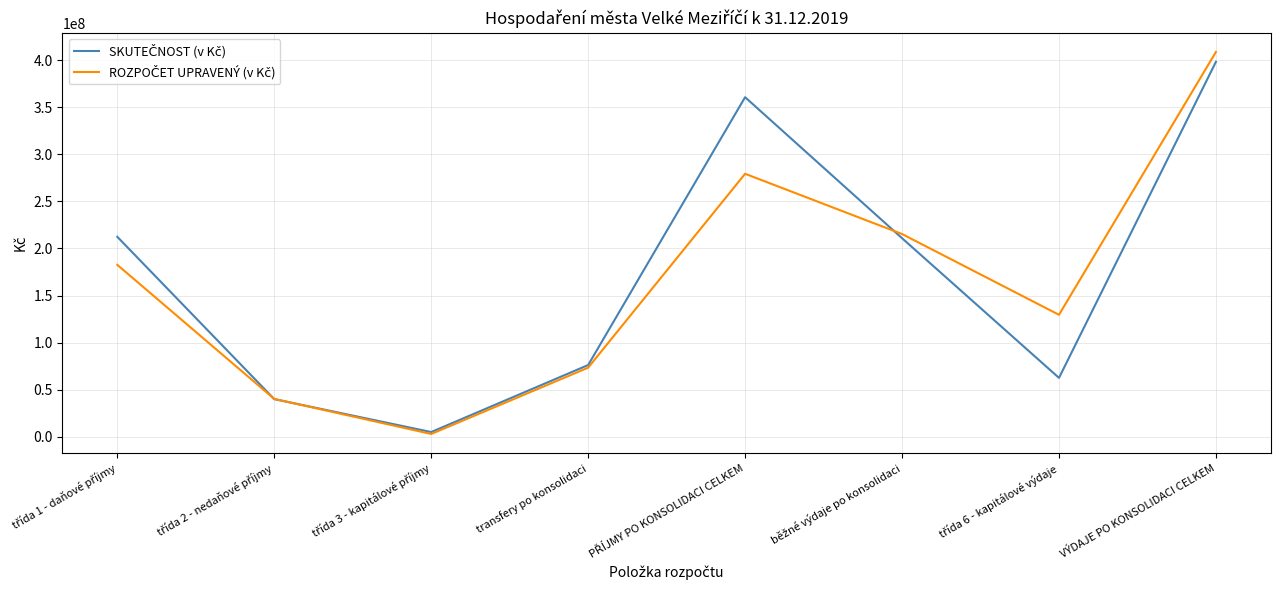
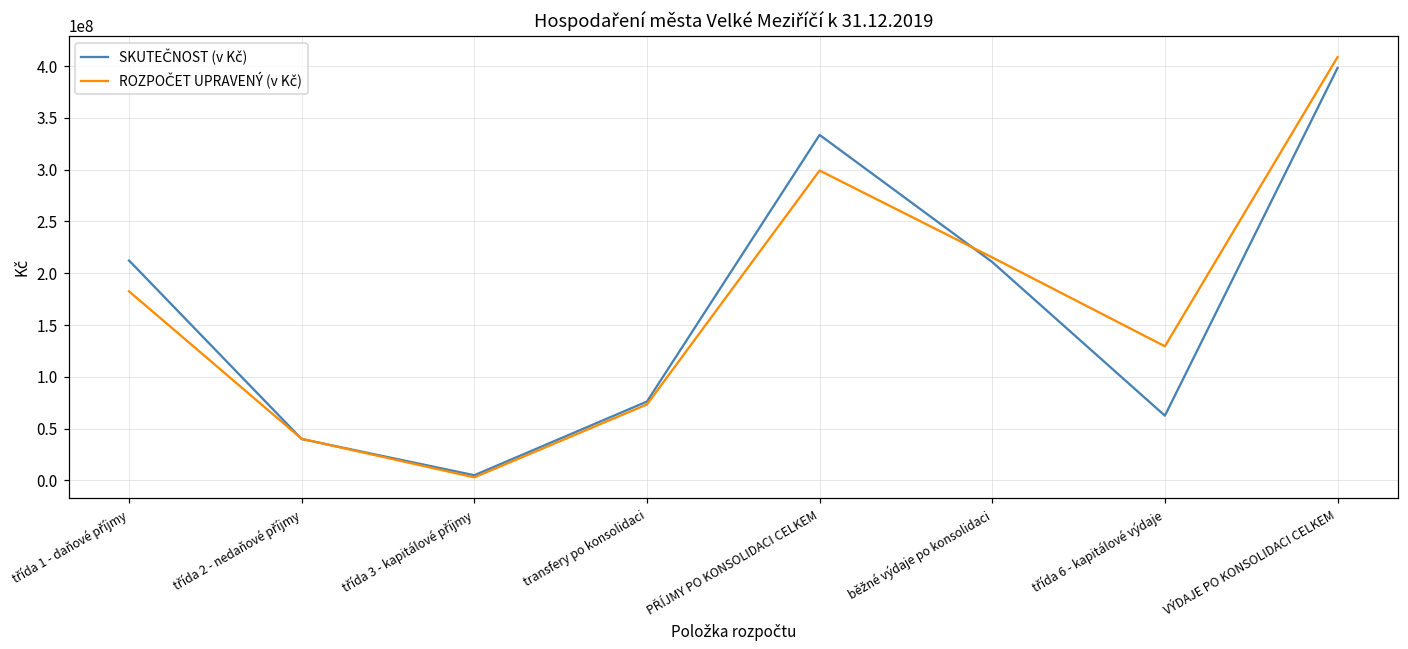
  {
    "SKUTEČNOST (v Kč)": {
      "třída 1 - daňové příjmy": 210000000,
      "transfery po konsolidaci": 80000000,
-     "PŘÍJMY PO KONSOLIDACI CELKEM": 360000000,
+     "PŘÍJMY PO KONSOLIDACI CELKEM": 330000000,
      "běžné výdaje po konsolidaci": 210000000,
      "třída 6 - kapitálové výdaje": 60000000,
      "VÝDAJE PO KONSOLIDACI CELKEM": 400000000
    },
    "ROZPOČET UPRAVENÝ (v Kč)": {
      "třída 1 - daňové příjmy": 180000000,
      "transfery po konsolidaci": 70000000,
-     "PŘÍJMY PO KONSOLIDACI CELKEM": 280000000,
+     "PŘÍJMY PO KONSOLIDACI CELKEM": 300000000,
      "běžné výdaje po konsolidaci": 220000000,
      "třída 6 - kapitálové výdaje": 130000000,
      "VÝDAJE PO KONSOLIDACI CELKEM": 410000000
    }
  }
